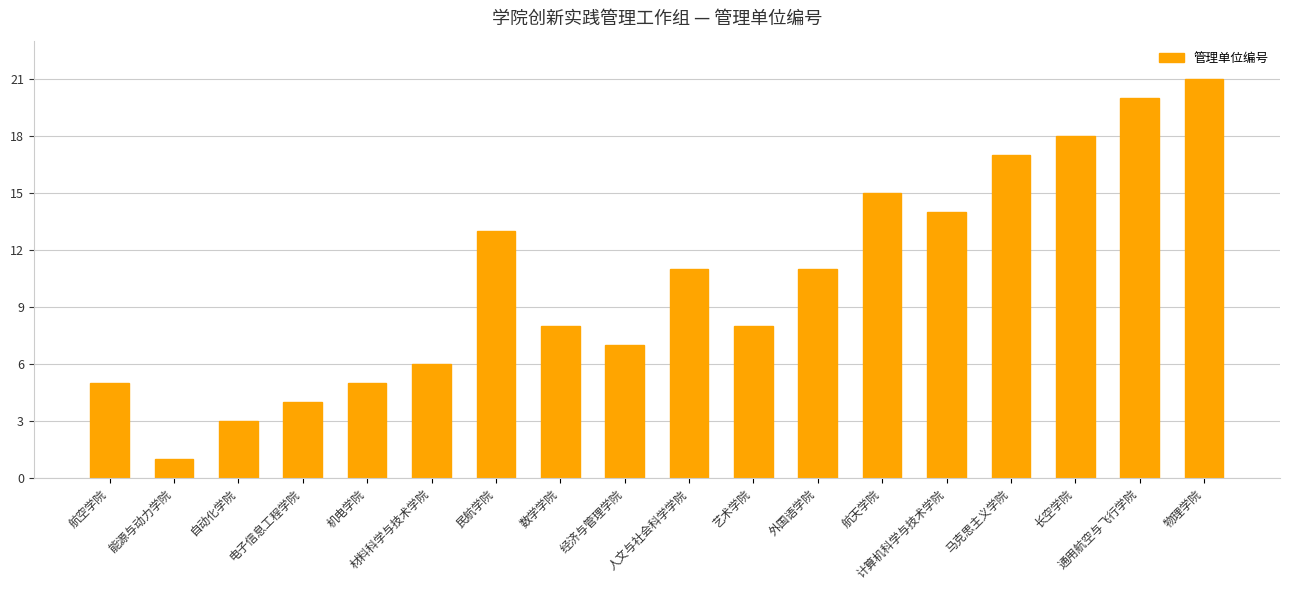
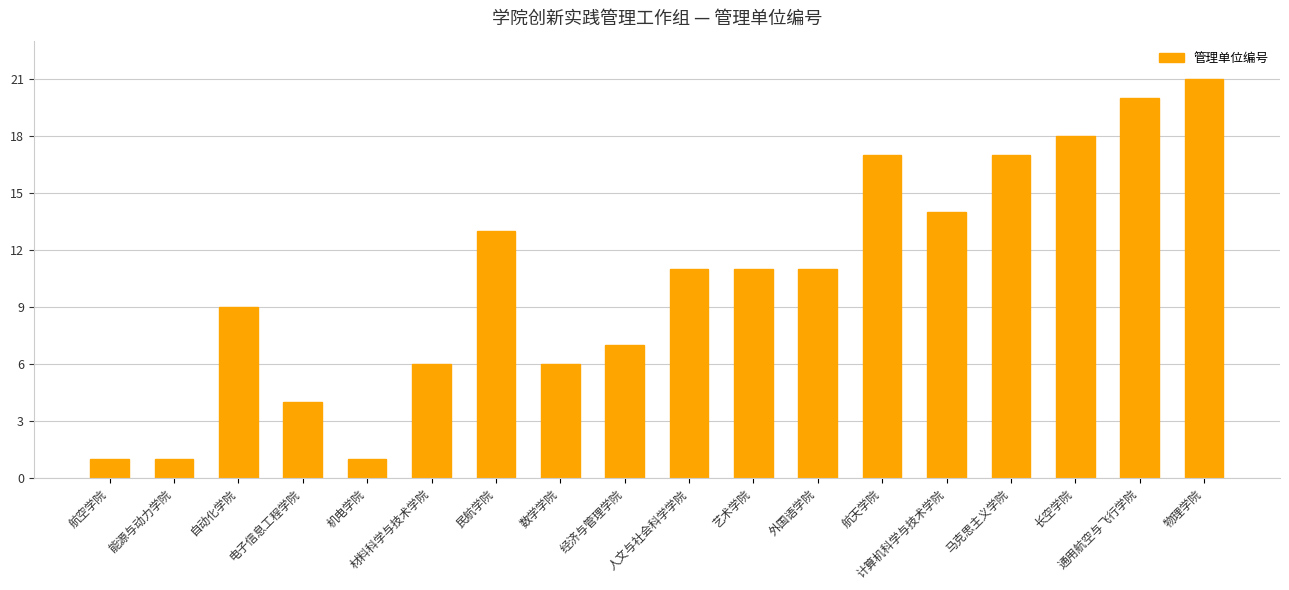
  {
-   "航空学院": 5,
+   "航空学院": 1,
    "能源与动力学院": 1,
-   "自动化学院": 3,
+   "自动化学院": 9,
    "电子信息工程学院": 4,
-   "机电学院": 5,
+   "机电学院": 1,
    "材料科学与技术学院": 6,
    "民航学院": 13,
-   "数学学院": 8,
+   "数学学院": 6,
    "经济与管理学院": 7,
    "人文与社会科学学院": 11,
-   "艺术学院": 8,
+   "艺术学院": 11,
    "外国语学院": 11,
-   "航天学院": 15,
+   "航天学院": 17,
    "计算机科学与技术学院": 14,
    "马克思主义学院": 17,
    "长空学院": 18,
    "通用航空与飞行学院": 20,
    "物理学院": 21
  }
